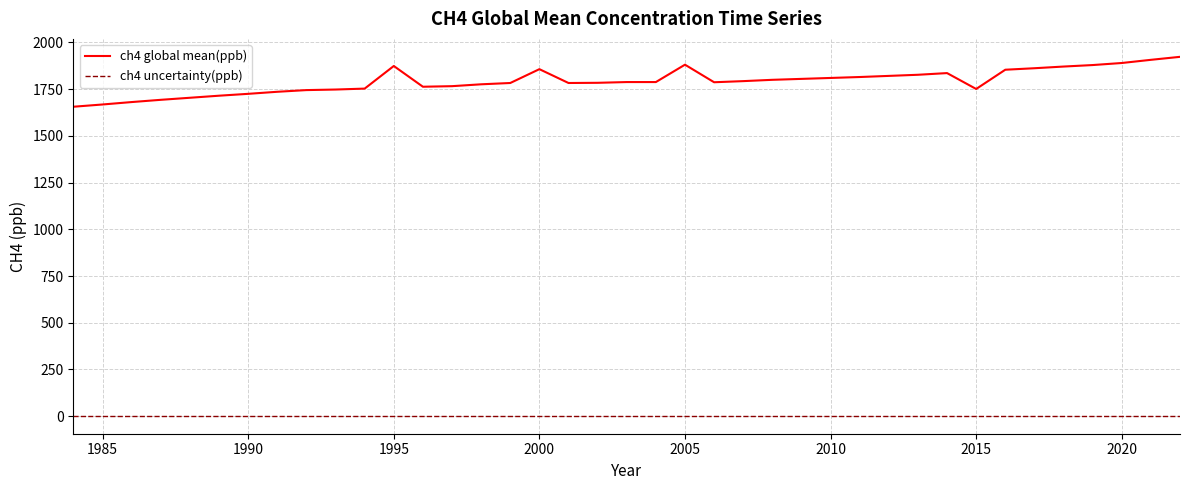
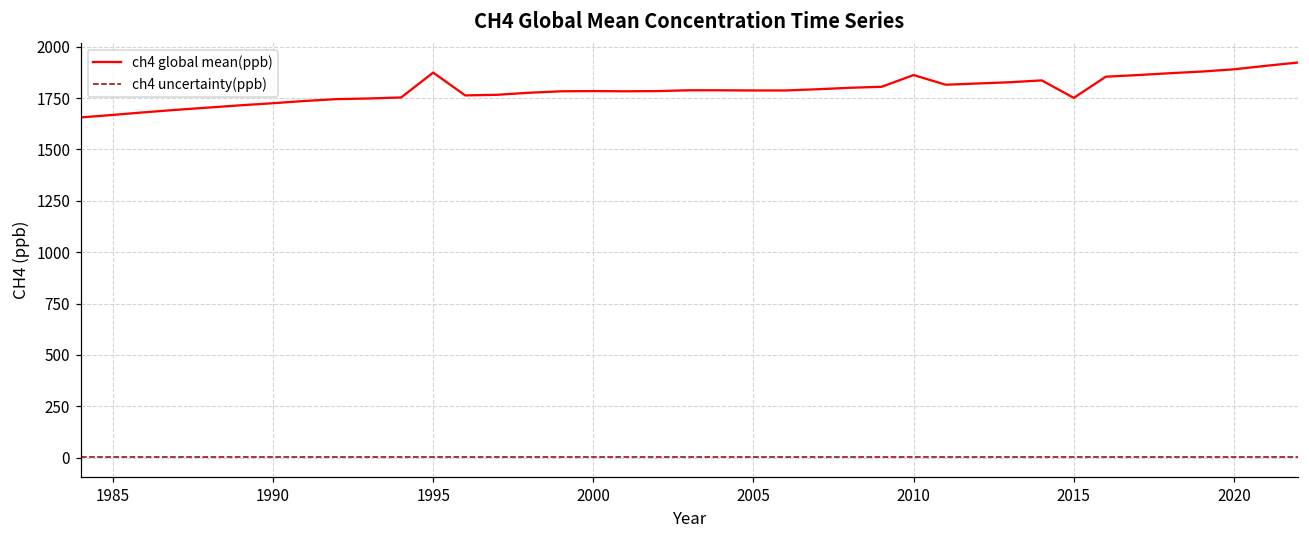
  {
    "ch4 global mean(ppb)": {
      "1985": 1670,
      "1990": 1730,
      "1995": 1870,
-     "2000": 1860,
-     "2005": 1880,
-     "2010": 1810,
+     "2000": 1780,
+     "2005": 1790,
+     "2010": 1860,
      "2015": 1750,
      "2020": 1890
    },
    "ch4 uncertainty(ppb)": {
      "1985": 0,
      "1990": 0,
      "1995": 0,
      "2000": 0,
      "2005": 0,
      "2010": 0,
      "2015": 0,
      "2020": 0
    }
  }
